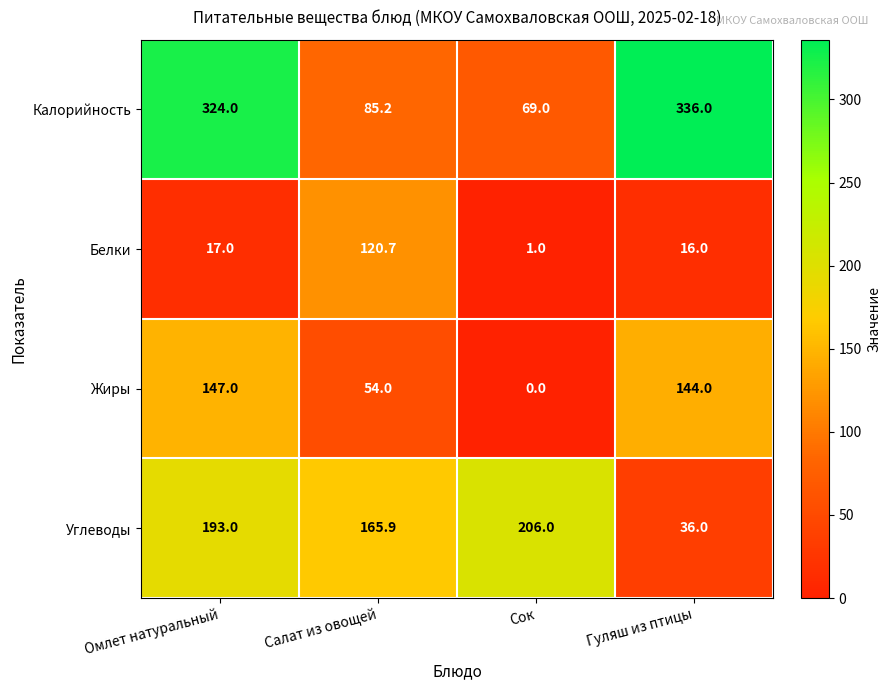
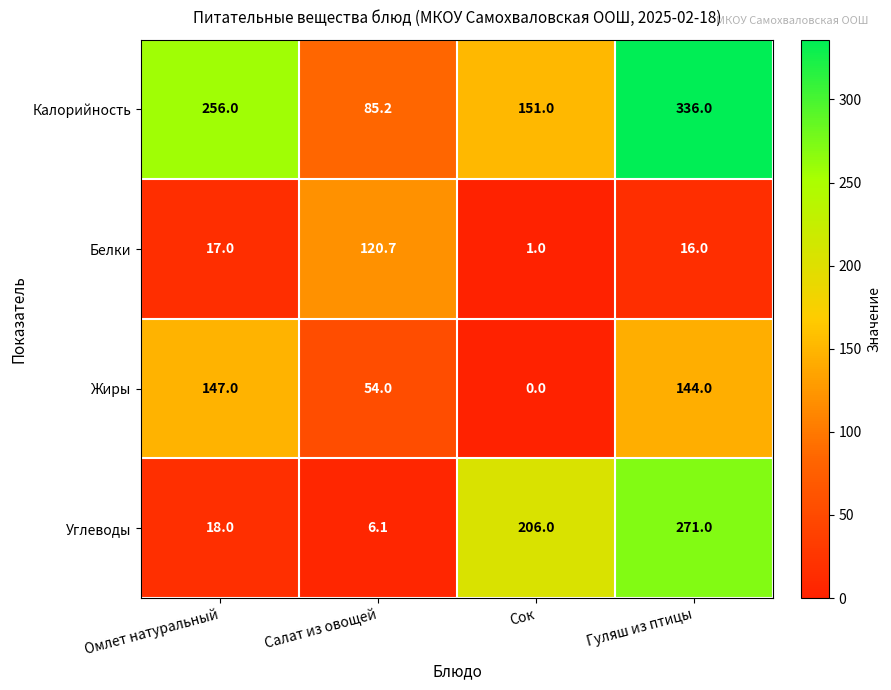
  {
    "Калорийность": {
-     "Омлет натуральный": 324.0,
+     "Омлет натуральный": 256.0,
      "Салат из овощей": 85.2,
-     "Сок": 69.0,
+     "Сок": 151.0,
      "Гуляш из птицы": 336.0
    },
    "Белки": {
      "Омлет натуральный": 17.0,
      "Салат из овощей": 120.7,
      "Сок": 1.0,
      "Гуляш из птицы": 16.0
    },
    "Жиры": {
      "Омлет натуральный": 147.0,
      "Салат из овощей": 54.0,
      "Сок": 0.0,
      "Гуляш из птицы": 144.0
    },
    "Углеводы": {
-     "Омлет натуральный": 193.0,
-     "Салат из овощей": 165.9,
+     "Омлет натуральный": 18.0,
+     "Салат из овощей": 6.1,
      "Сок": 206.0,
-     "Гуляш из птицы": 36.0
+     "Гуляш из птицы": 271.0
    }
  }
